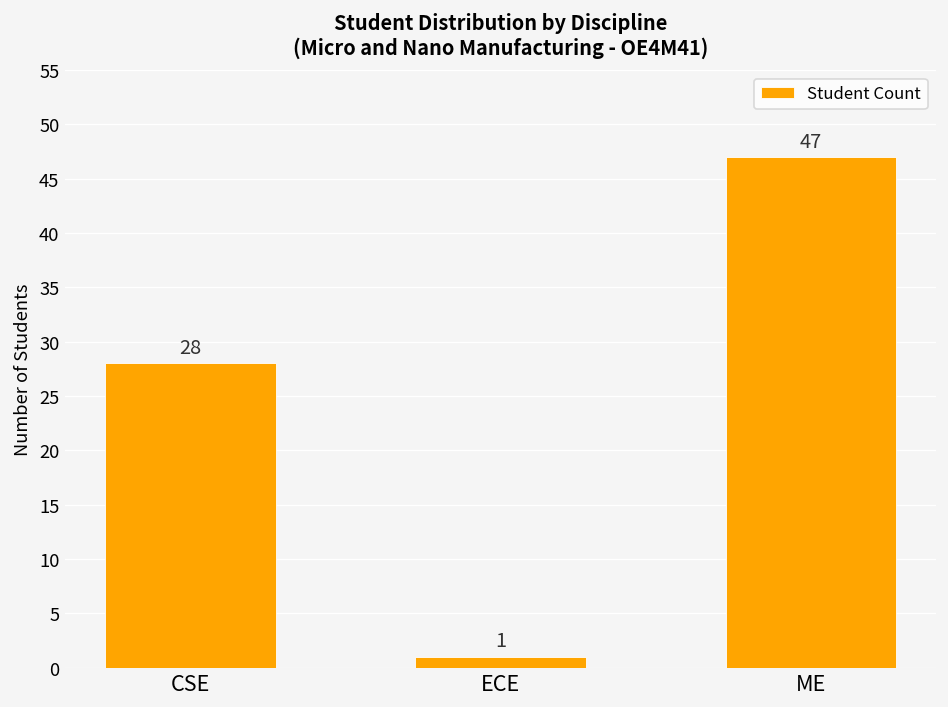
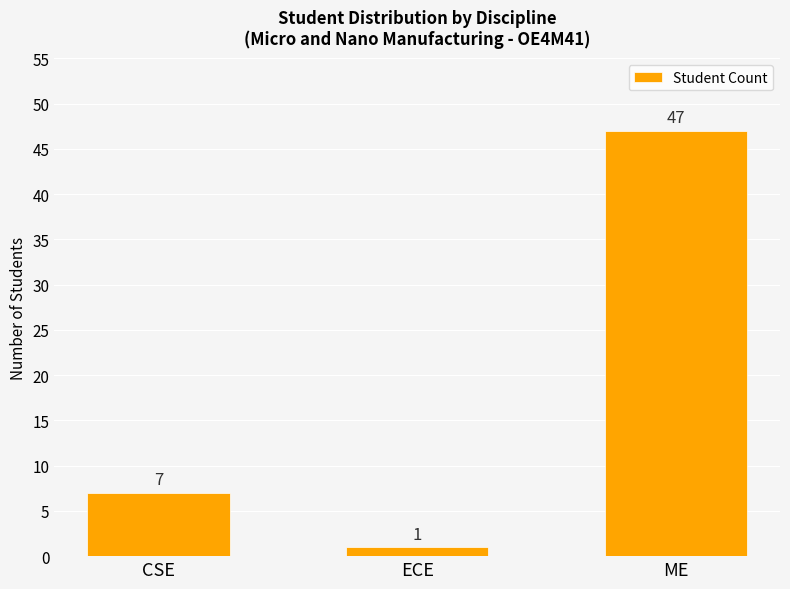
  {
-   "CSE": 28,
+   "CSE": 7,
    "ECE": 1,
    "ME": 47
  }
